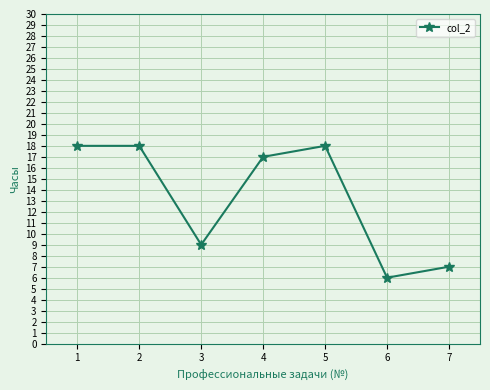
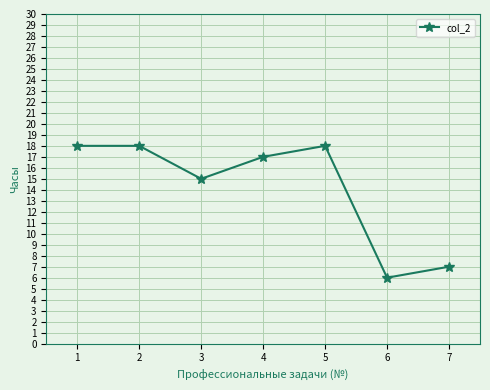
  {
    "1": 18,
    "2": 18,
-   "3": 9,
+   "3": 15,
    "4": 17,
    "5": 18,
    "6": 6,
    "7": 7
  }
